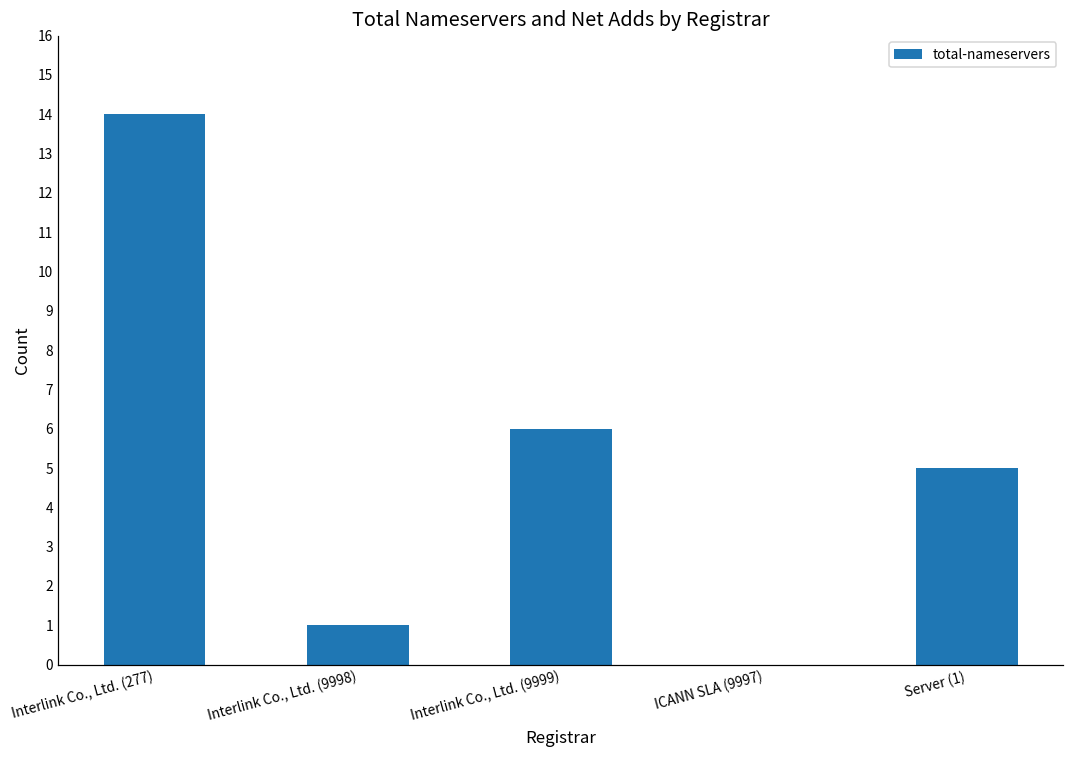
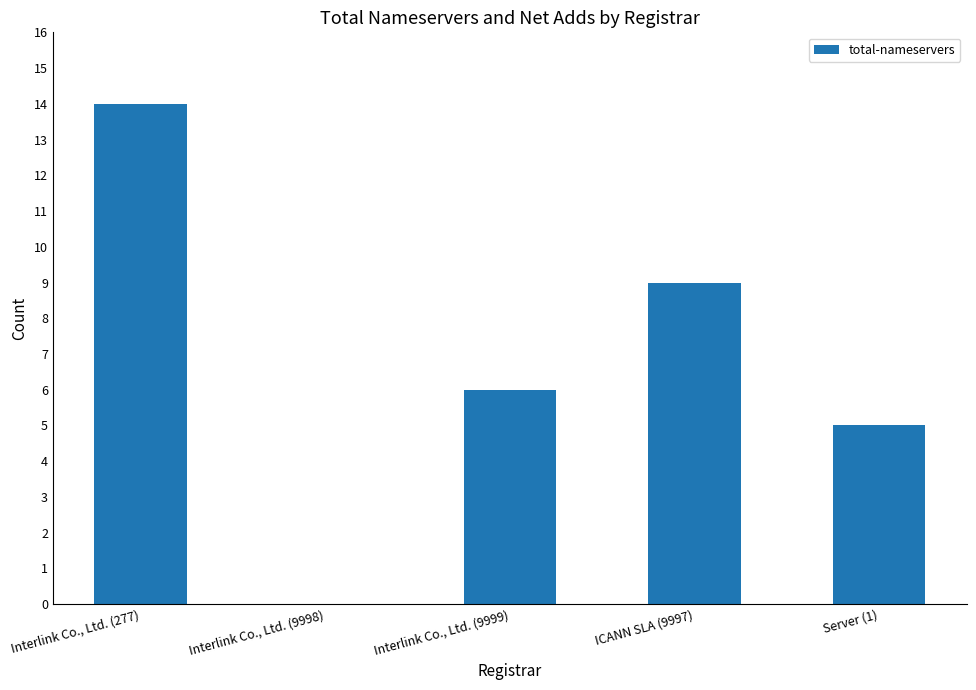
  {
    "Interlink Co., Ltd. (277)": 14,
-   "Interlink Co., Ltd. (9998)": 1,
+   "Interlink Co., Ltd. (9998)": 0,
    "Interlink Co., Ltd. (9999)": 6,
-   "ICANN SLA (9997)": 0,
+   "ICANN SLA (9997)": 9,
    "Server (1)": 5
  }
